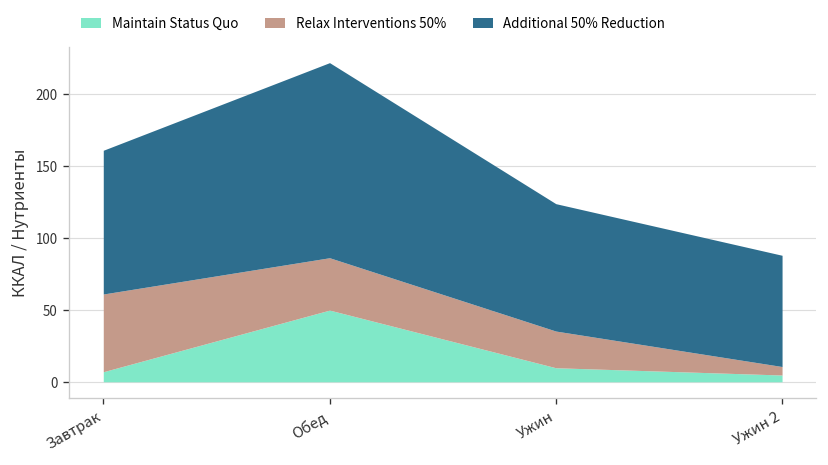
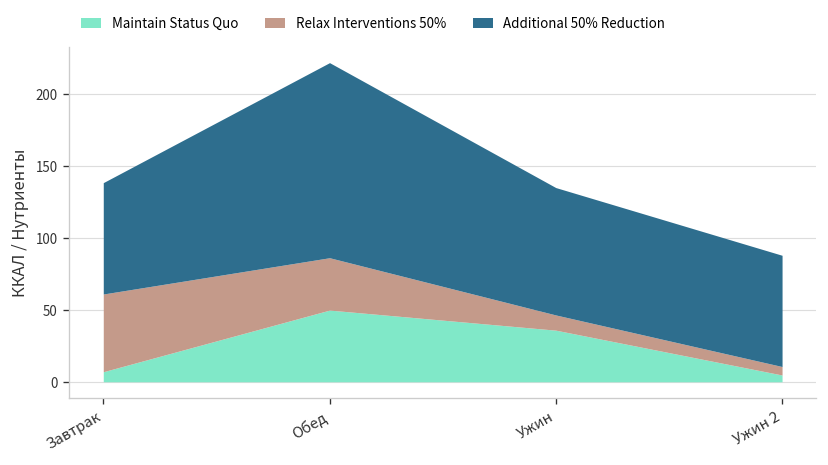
  {
    "Maintain Status Quo": {
      "Завтрак": 7,
      "Обед": 50,
-     "Ужин": 10,
+     "Ужин": 36,
      "Ужин 2": 5
    },
    "Relax Interventions 50%": {
      "Завтрак": 61,
      "Обед": 86,
-     "Ужин": 26,
+     "Ужин": 11,
      "Ужин 2": 11
    },
    "Additional 50% Reduction": {
-     "Завтрак": 100,
+     "Завтрак": 77,
      "Обед": 136,
      "Ужин": 89,
      "Ужин 2": 77
    }
  }
